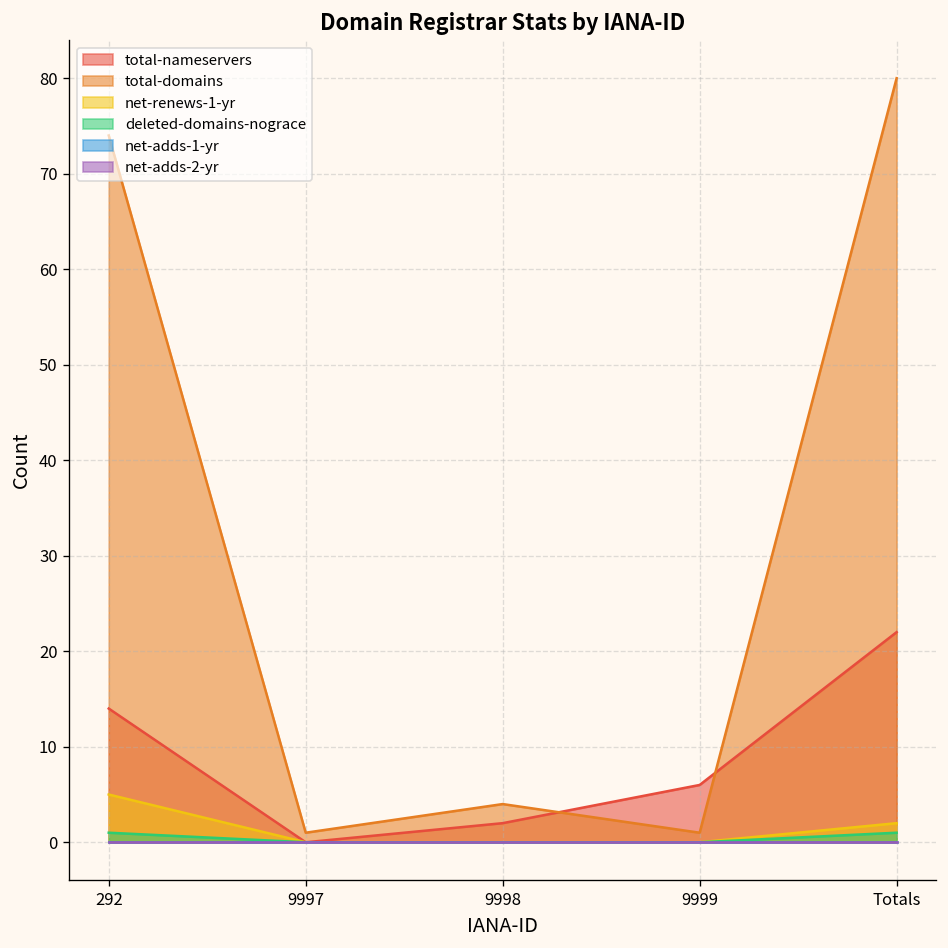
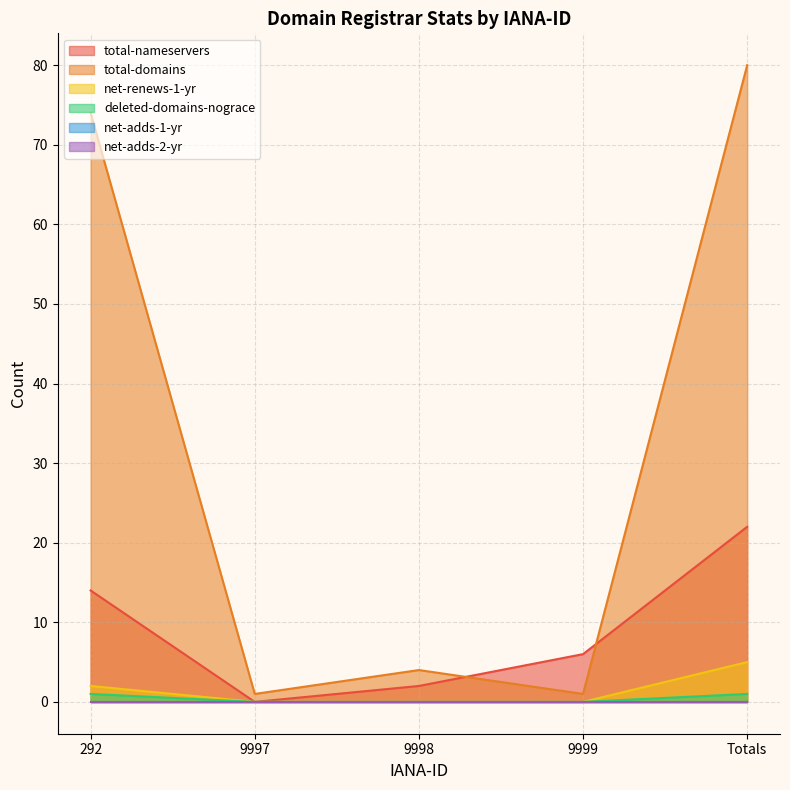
  {
    "net-renews-1-yr": {
-     "292": 5,
-     "Totals": 2
+     "292": 2,
+     "Totals": 5
    },
    "deleted-domains-nograce": {
      "292": 1,
      "Totals": 1
    },
    "net-adds-2-yr": {
      "292": 0,
      "Totals": 0
    }
  }
